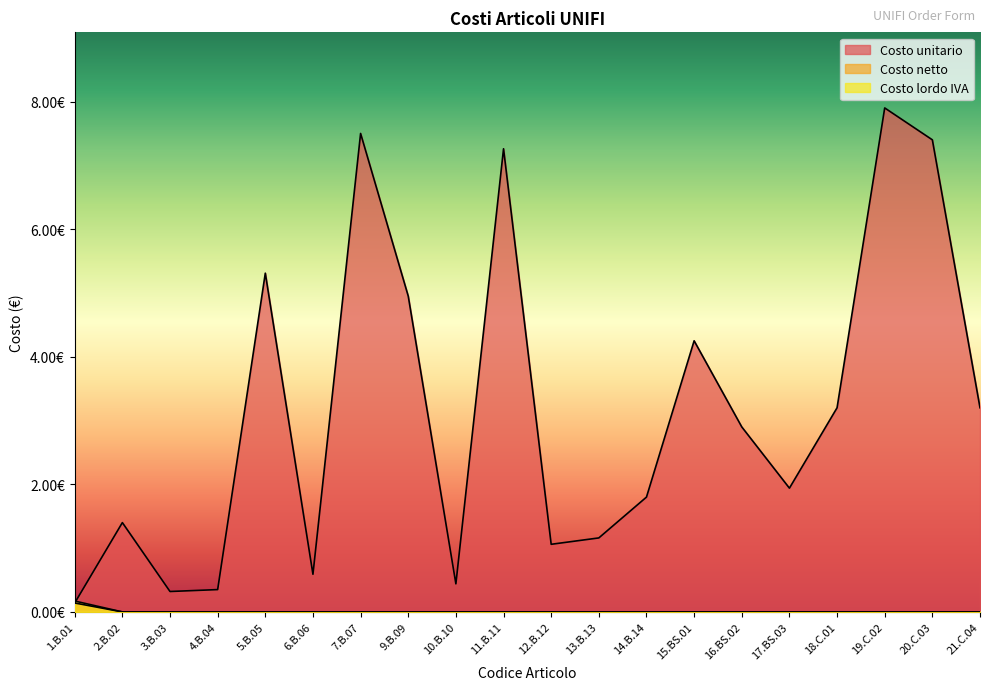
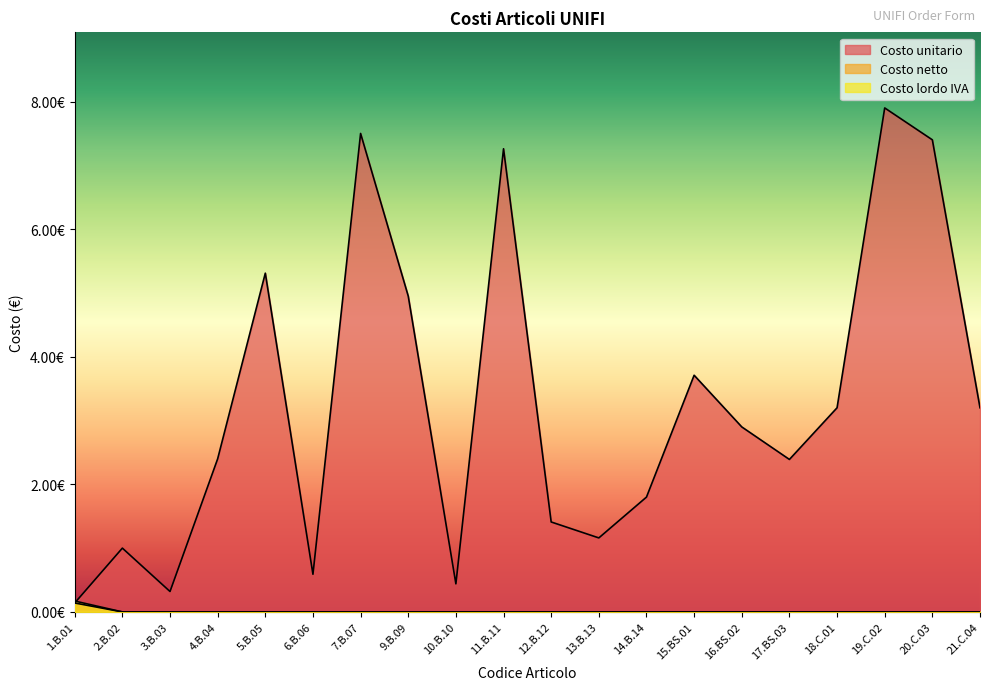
  {
    "Costo unitario": {
-     "2.B.02": "1.4€",
+     "2.B.02": "1.0€",
      "3.B.03": "0.3€",
-     "4.B.04": "0.4€",
+     "4.B.04": "2.4€",
      "5.B.05": "5.3€",
      "6.B.06": "0.6€",
      "7.B.07": "7.5€",
      "9.B.09": "5.0€",
      "10.B.10": "0.4€",
      "11.B.11": "7.3€",
-     "12.B.12": "1.1€",
+     "12.B.12": "1.4€",
      "13.B.13": "1.2€",
      "14.B.14": "1.8€",
-     "15.BS.01": "4.3€",
+     "15.BS.01": "3.7€",
      "16.BS.02": "2.9€",
-     "17.BS.03": "1.9€",
+     "17.BS.03": "2.4€",
      "18.C.01": "3.2€",
      "19.C.02": "7.9€",
      "20.C.03": "7.4€",
      "21.C.04": "3.2€"
    }
  }
